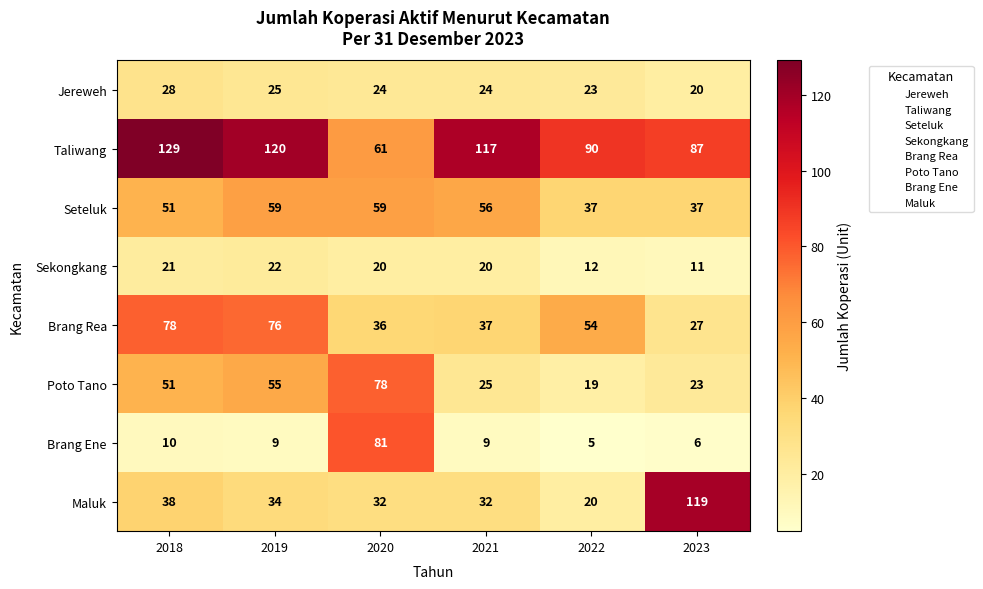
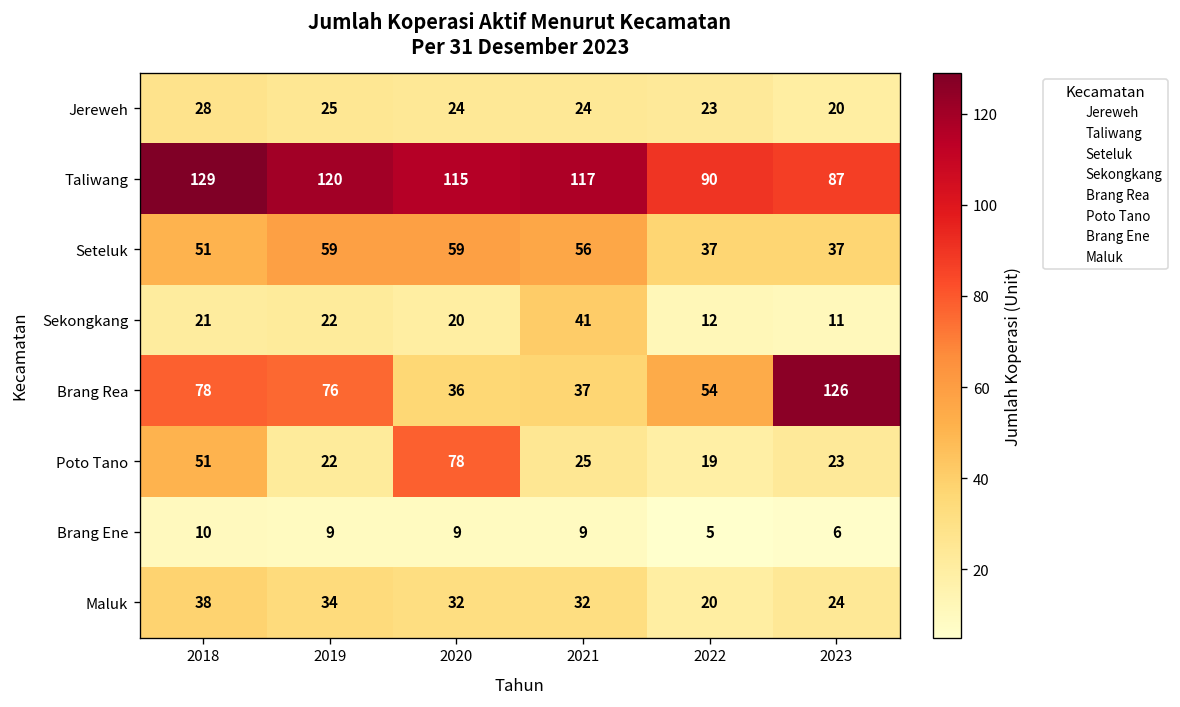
  {
    "Jereweh": {
      "2018": 28,
      "2019": 25,
      "2020": 24,
      "2021": 24,
      "2022": 23,
      "2023": 20
    },
    "Taliwang": {
      "2018": 129,
      "2019": 120,
-     "2020": 61,
+     "2020": 115,
      "2021": 117,
      "2022": 90,
      "2023": 87
    },
    "Seteluk": {
      "2018": 51,
      "2019": 59,
      "2020": 59,
      "2021": 56,
      "2022": 37,
      "2023": 37
    },
    "Sekongkang": {
      "2018": 21,
      "2019": 22,
      "2020": 20,
-     "2021": 20,
+     "2021": 41,
      "2022": 12,
      "2023": 11
    },
    "Brang Rea": {
      "2018": 78,
      "2019": 76,
      "2020": 36,
      "2021": 37,
      "2022": 54,
-     "2023": 27
+     "2023": 126
    },
    "Poto Tano": {
      "2018": 51,
-     "2019": 55,
+     "2019": 22,
      "2020": 78,
      "2021": 25,
      "2022": 19,
      "2023": 23
    },
    "Brang Ene": {
      "2018": 10,
      "2019": 9,
-     "2020": 81,
+     "2020": 9,
      "2021": 9,
      "2022": 5,
      "2023": 6
    },
    "Maluk": {
      "2018": 38,
      "2019": 34,
      "2020": 32,
      "2021": 32,
      "2022": 20,
-     "2023": 119
+     "2023": 24
    }
  }
